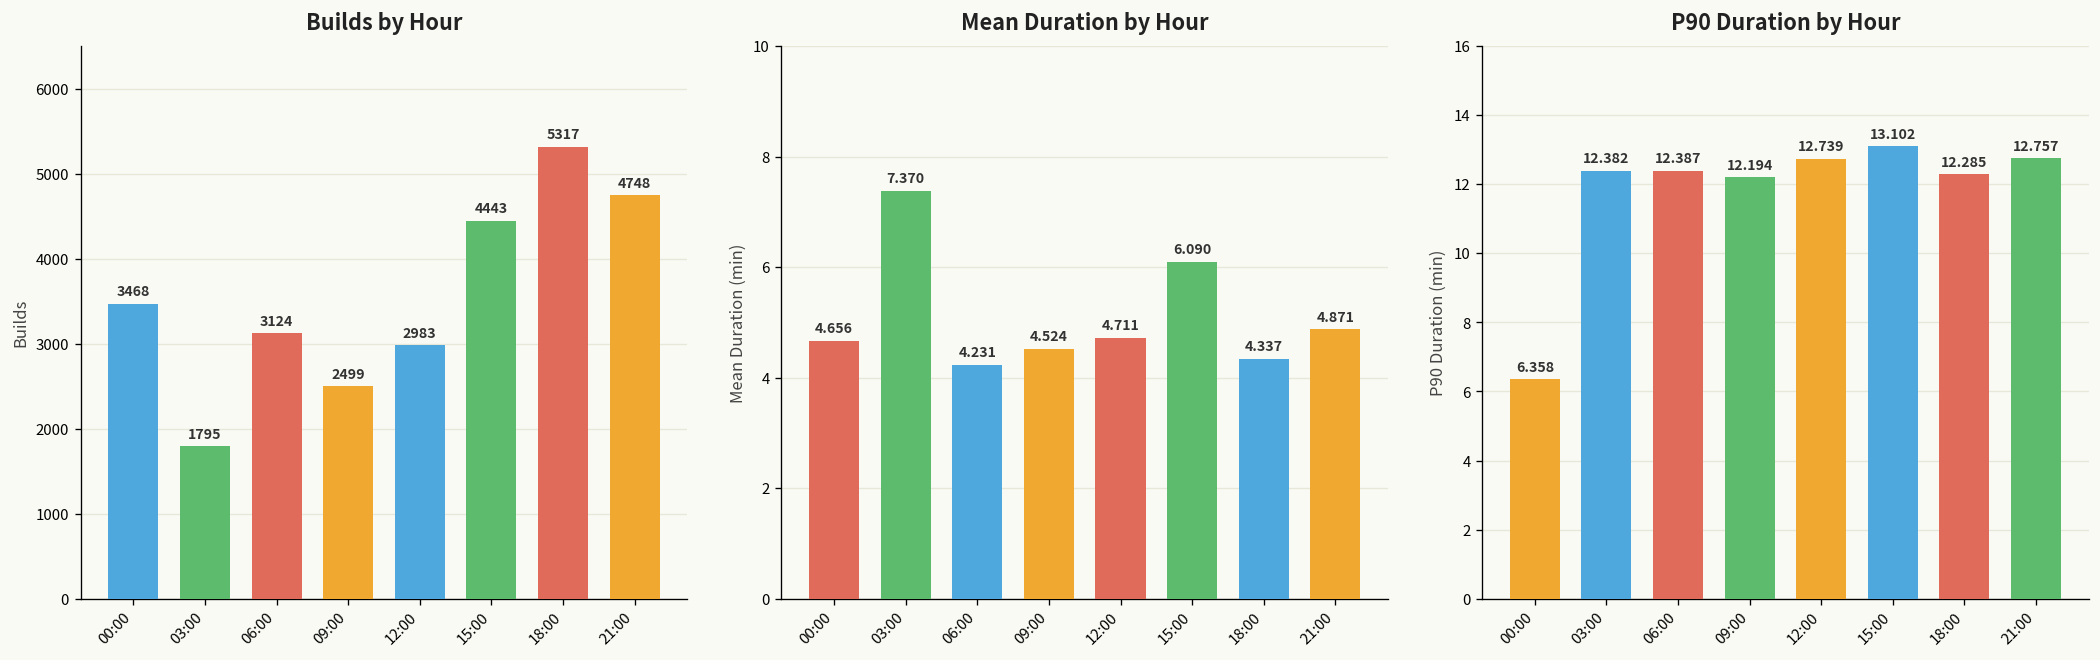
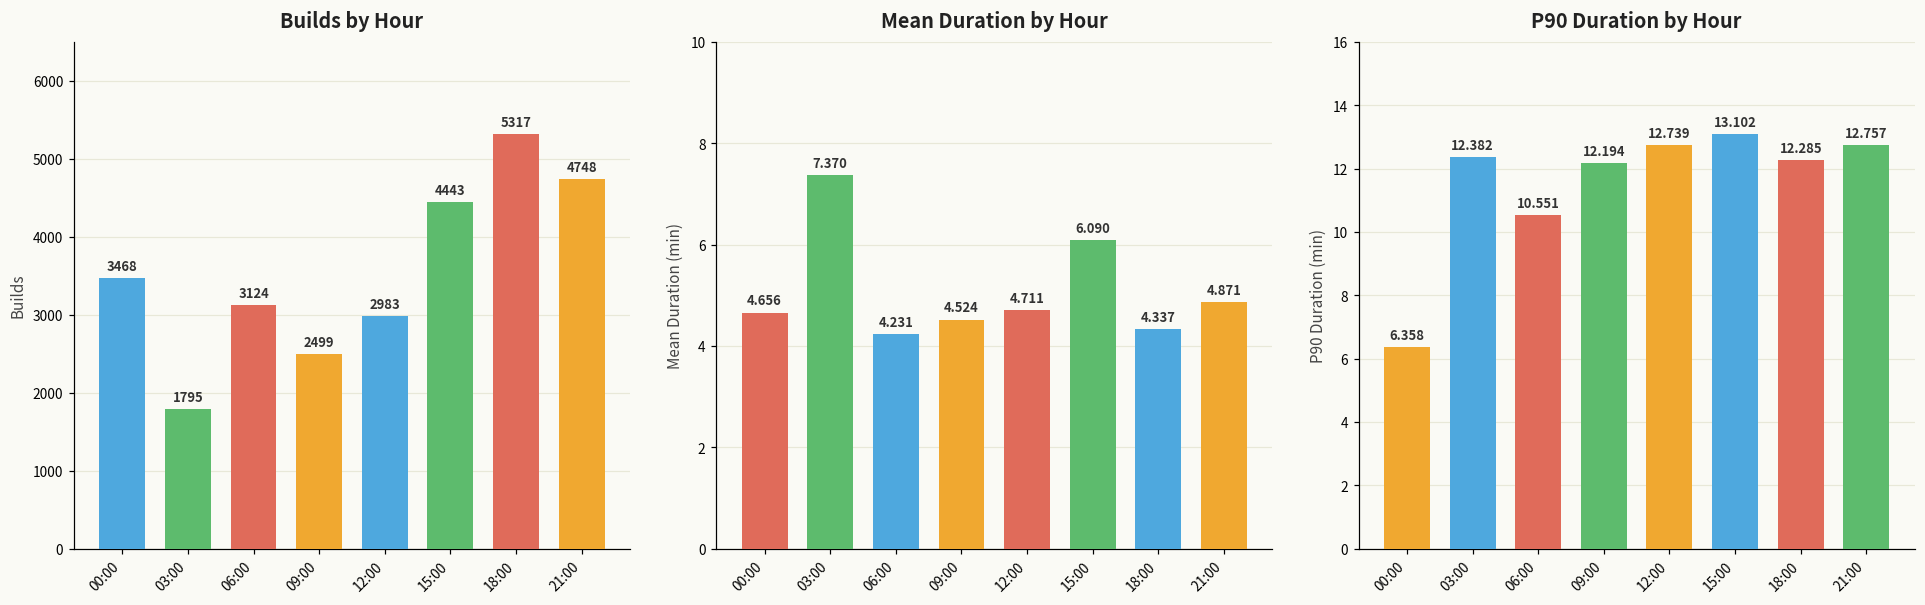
  {
    "Builds by Hour": {
      "00:00": 3468,
      "03:00": 1795,
      "06:00": 3124,
      "09:00": 2499,
      "12:00": 2983,
      "15:00": 4443,
      "18:00": 5317,
      "21:00": 4748
    },
    "Mean Duration by Hour": {
      "00:00": 4.656,
      "03:00": 7.370,
      "06:00": 4.231,
      "09:00": 4.524,
      "12:00": 4.711,
      "15:00": 6.090,
      "18:00": 4.337,
      "21:00": 4.871
    },
    "P90 Duration by Hour": {
      "00:00": 6.358,
      "03:00": 12.382,
-     "06:00": 12.387,
+     "06:00": 10.551,
      "09:00": 12.194,
      "12:00": 12.739,
      "15:00": 13.102,
      "18:00": 12.285,
      "21:00": 12.757
    }
  }
